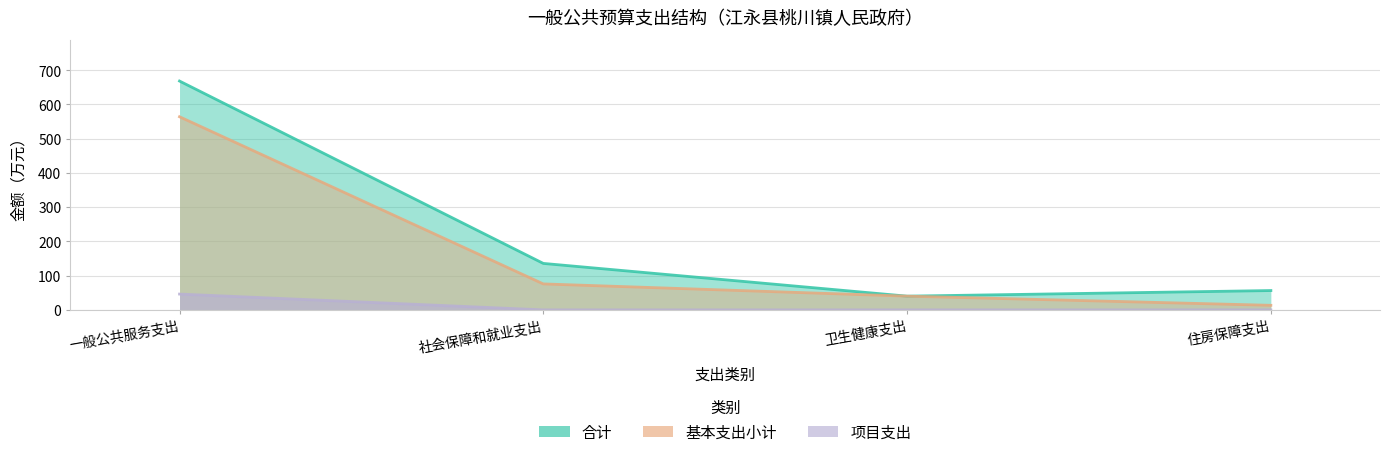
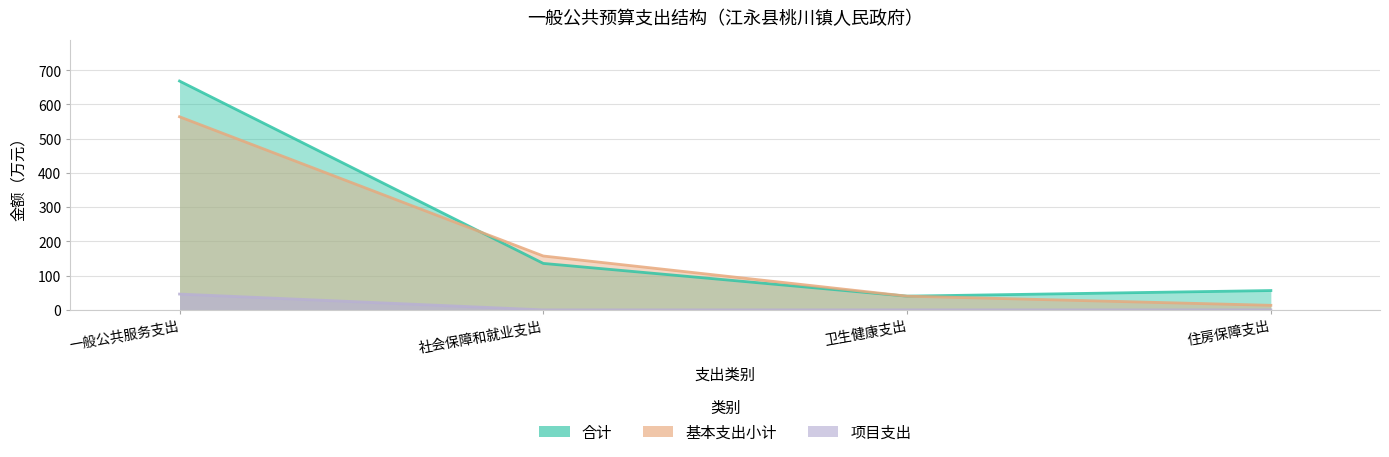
  {
    "合计": {
      "一般公共服务支出": 670,
      "社会保障和就业支出": 140,
      "住房保障支出": 60
    },
    "基本支出小计": {
      "一般公共服务支出": 560,
-     "社会保障和就业支出": 80,
+     "社会保障和就业支出": 160,
      "住房保障支出": 10
    },
    "项目支出": {
      "一般公共服务支出": 50,
      "社会保障和就业支出": 0,
      "卫生健康支出": 0,
      "住房保障支出": 0
    }
  }
